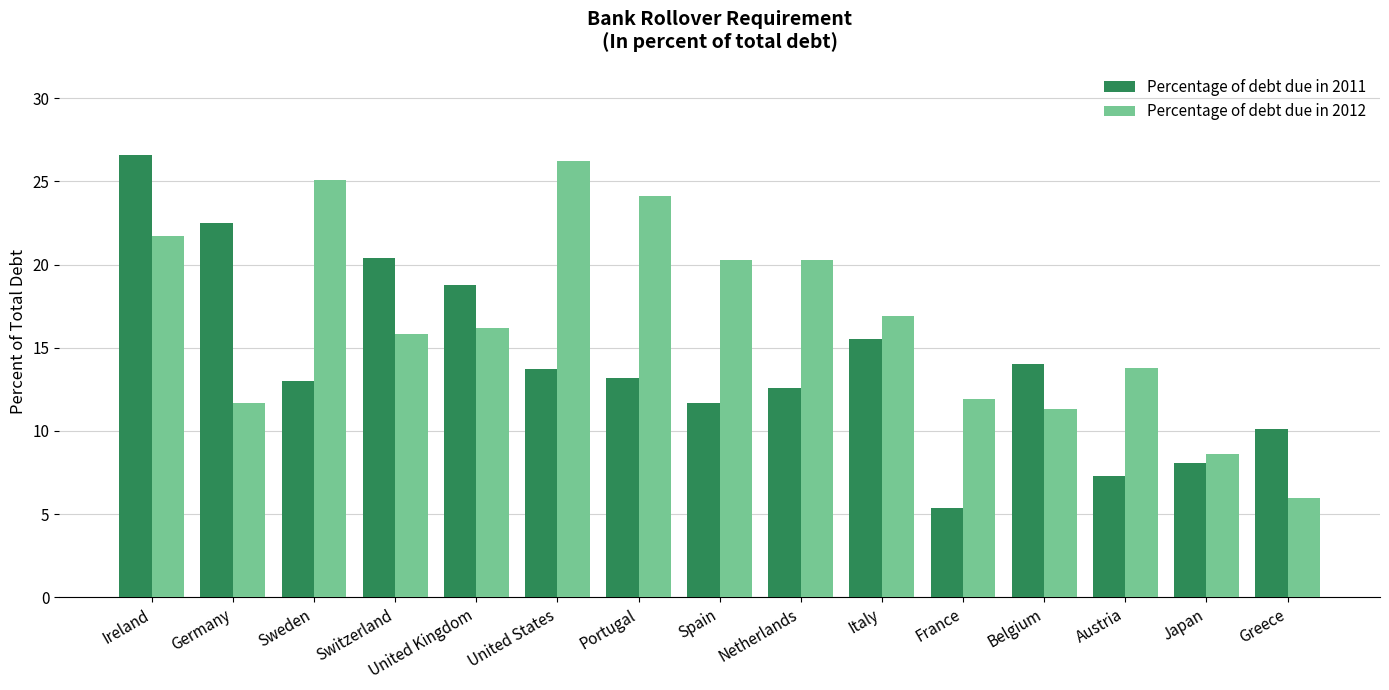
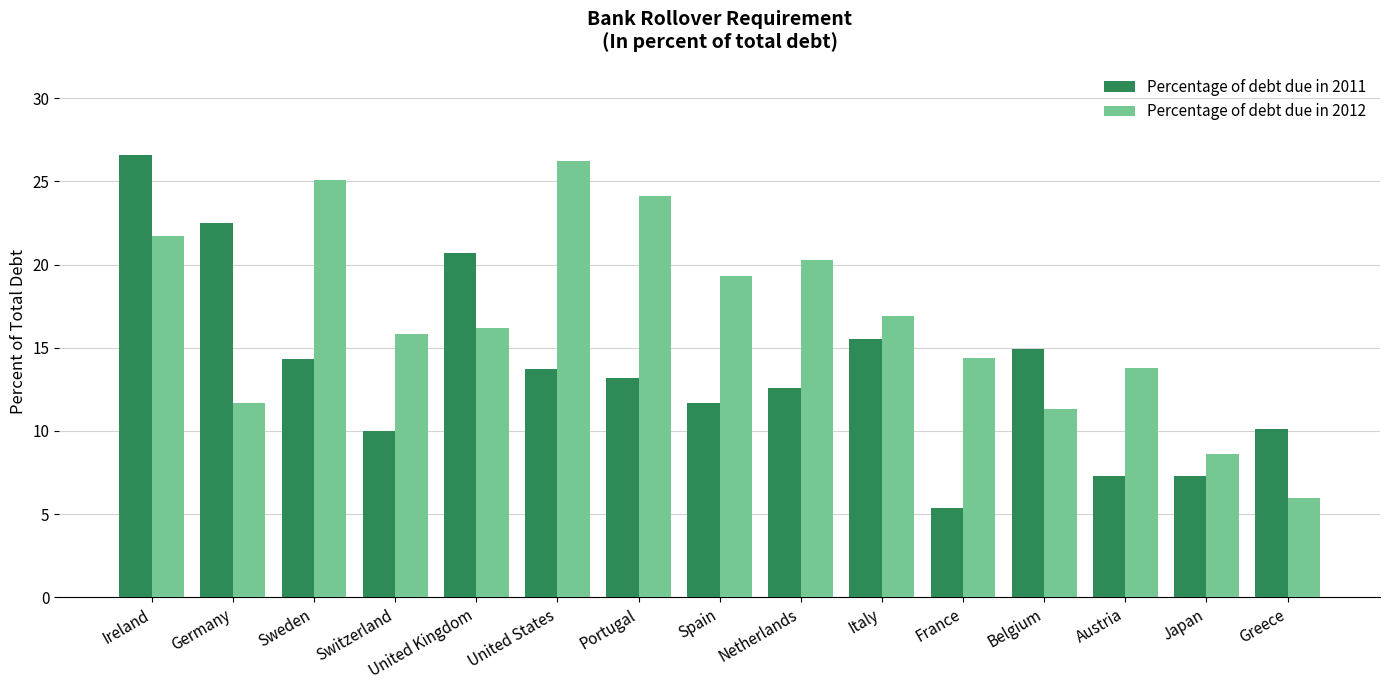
  {
    "Percentage of debt due in 2011": {
      "Ireland": 26.6,
      "Germany": 22.5,
-     "Sweden": 13.0,
-     "Switzerland": 20.4,
-     "United Kingdom": 18.8,
+     "Sweden": 14.3,
+     "Switzerland": 10.0,
+     "United Kingdom": 20.7,
      "United States": 13.7,
      "Portugal": 13.2,
      "Spain": 11.7,
      "Netherlands": 12.6,
      "Italy": 15.5,
      "France": 5.4,
-     "Belgium": 14.0,
+     "Belgium": 14.9,
      "Austria": 7.3,
-     "Japan": 8.1,
+     "Japan": 7.3,
      "Greece": 10.1
    },
    "Percentage of debt due in 2012": {
      "Ireland": 21.7,
      "Germany": 11.7,
      "Sweden": 25.1,
      "Switzerland": 15.8,
      "United Kingdom": 16.2,
      "United States": 26.2,
      "Portugal": 24.1,
-     "Spain": 20.3,
+     "Spain": 19.3,
      "Netherlands": 20.3,
      "Italy": 16.9,
-     "France": 11.9,
+     "France": 14.4,
      "Belgium": 11.3,
      "Austria": 13.8,
      "Japan": 8.6,
      "Greece": 6.0
    }
  }
